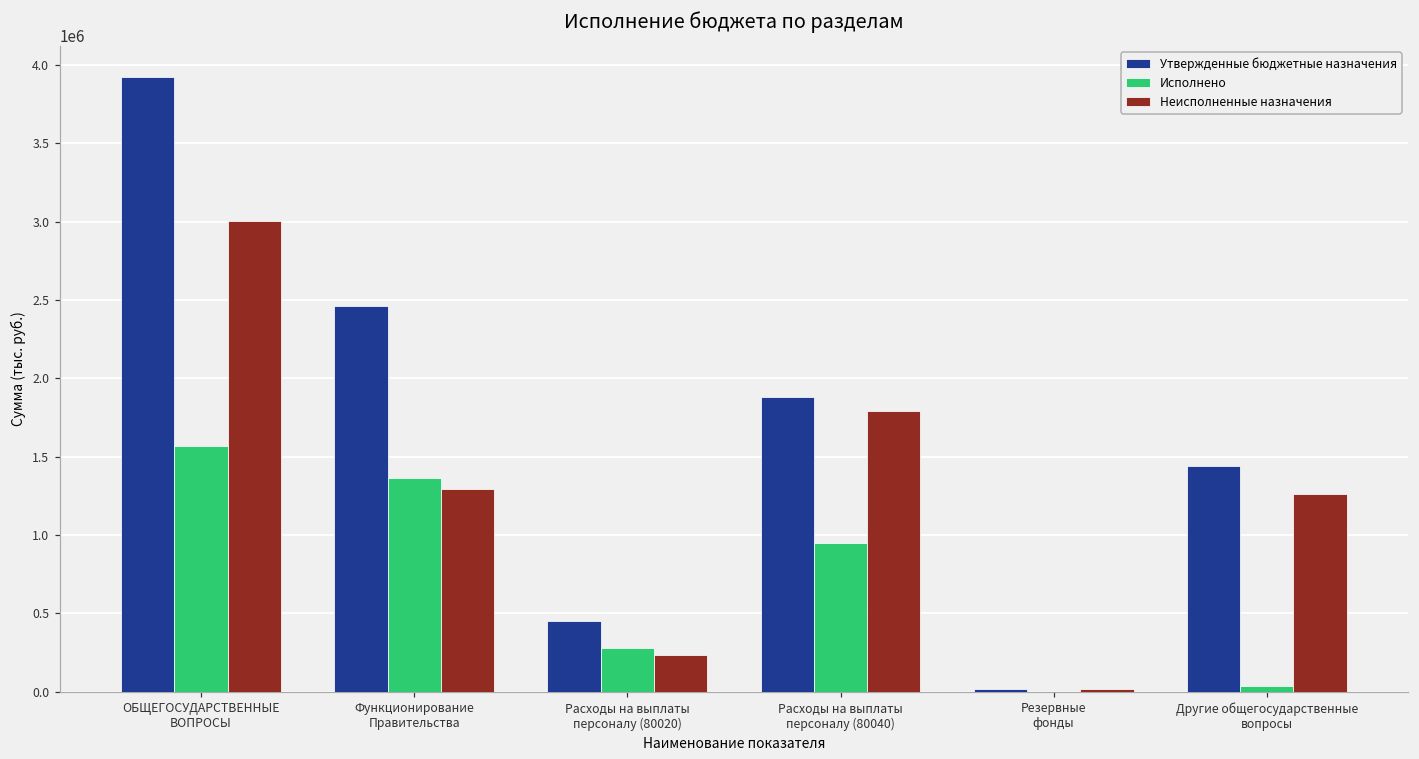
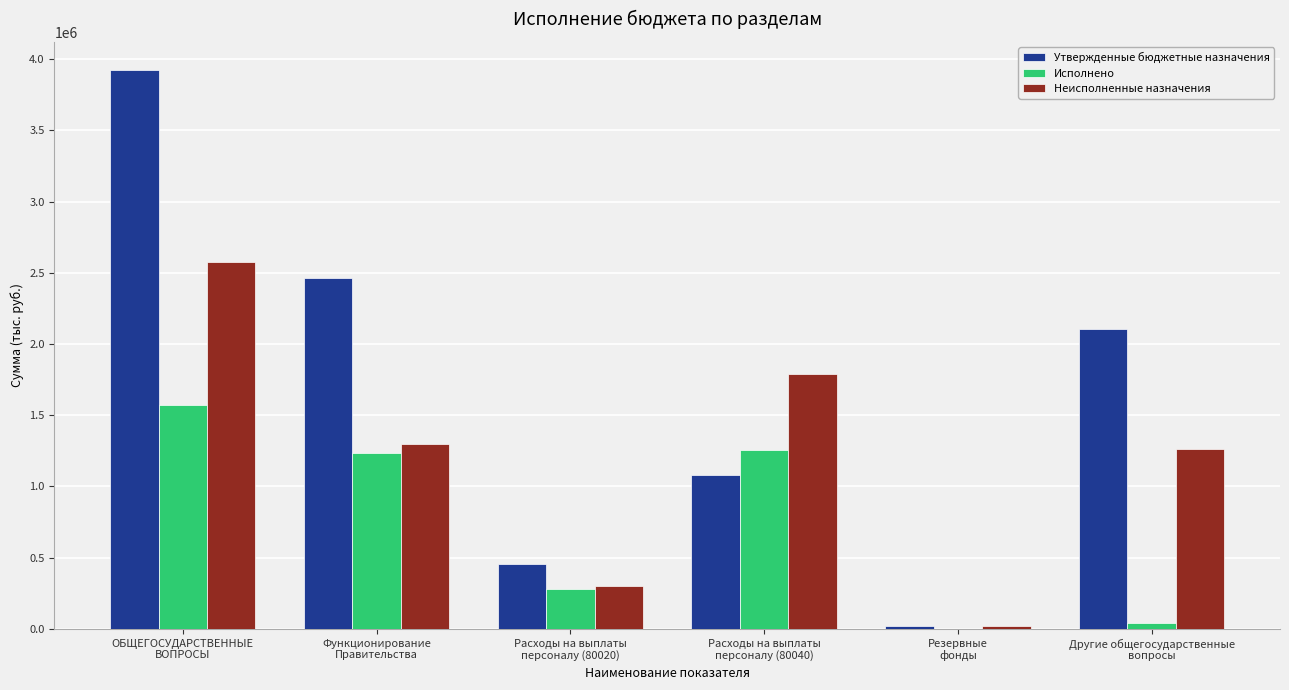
  {
    "Утвержденные бюджетные назначения": {
      "ОБЩЕГОСУДАРСТВЕННЫЕ ВОПРОСЫ": 3930000,
      "Функционирование Правительства": 2470000,
      "Расходы на выплаты персоналу (80020)": 450000,
-     "Расходы на выплаты персоналу (80040)": 1880000,
+     "Расходы на выплаты персоналу (80040)": 1080000,
      "Резервные фонды": 20000,
-     "Другие общегосударственные вопросы": 1440000
+     "Другие общегосударственные вопросы": 2100000
    },
    "Исполнено": {
      "ОБЩЕГОСУДАРСТВЕННЫЕ ВОПРОСЫ": 1570000,
-     "Функционирование Правительства": 1360000,
+     "Функционирование Правительства": 1230000,
      "Расходы на выплаты персоналу (80020)": 280000,
-     "Расходы на выплаты персоналу (80040)": 950000,
+     "Расходы на выплаты персоналу (80040)": 1260000,
      "Резервные фонды": 0,
      "Другие общегосударственные вопросы": 40000
    },
    "Неисполненные назначения": {
-     "ОБЩЕГОСУДАРСТВЕННЫЕ ВОПРОСЫ": 3010000,
+     "ОБЩЕГОСУДАРСТВЕННЫЕ ВОПРОСЫ": 2580000,
      "Функционирование Правительства": 1300000,
-     "Расходы на выплаты персоналу (80020)": 240000,
+     "Расходы на выплаты персоналу (80020)": 300000,
      "Расходы на выплаты персоналу (80040)": 1790000,
      "Резервные фонды": 20000,
      "Другие общегосударственные вопросы": 1260000
    }
  }
